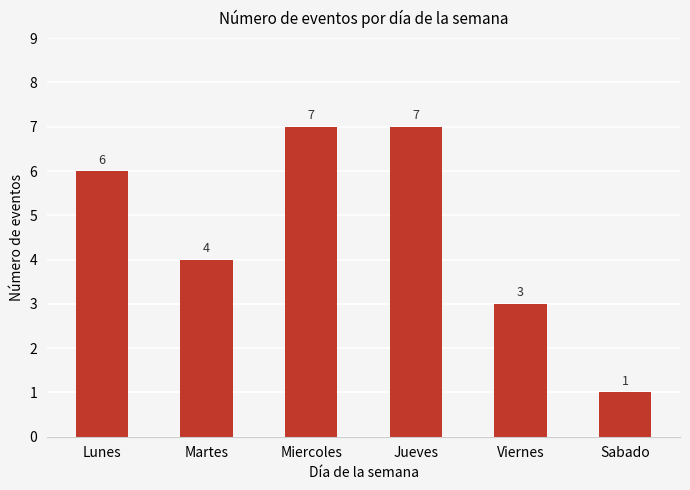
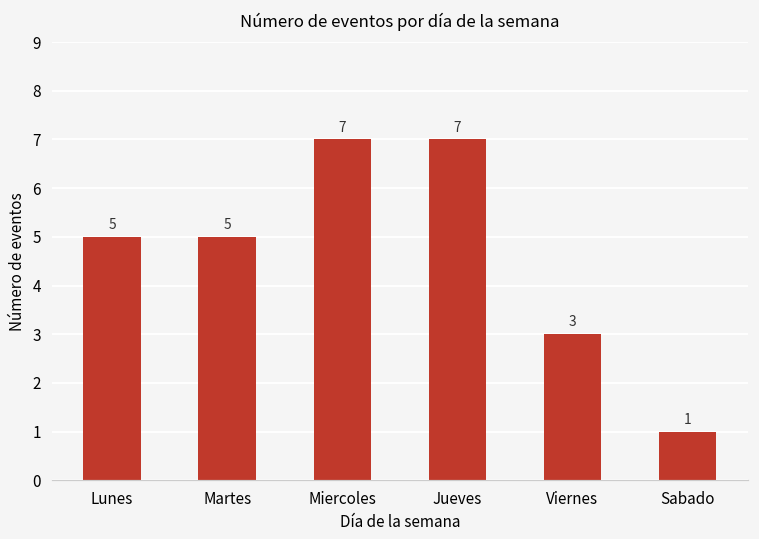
  {
-   "Lunes": 6,
-   "Martes": 4,
+   "Lunes": 5,
+   "Martes": 5,
    "Miercoles": 7,
    "Jueves": 7,
    "Viernes": 3,
    "Sabado": 1
  }
